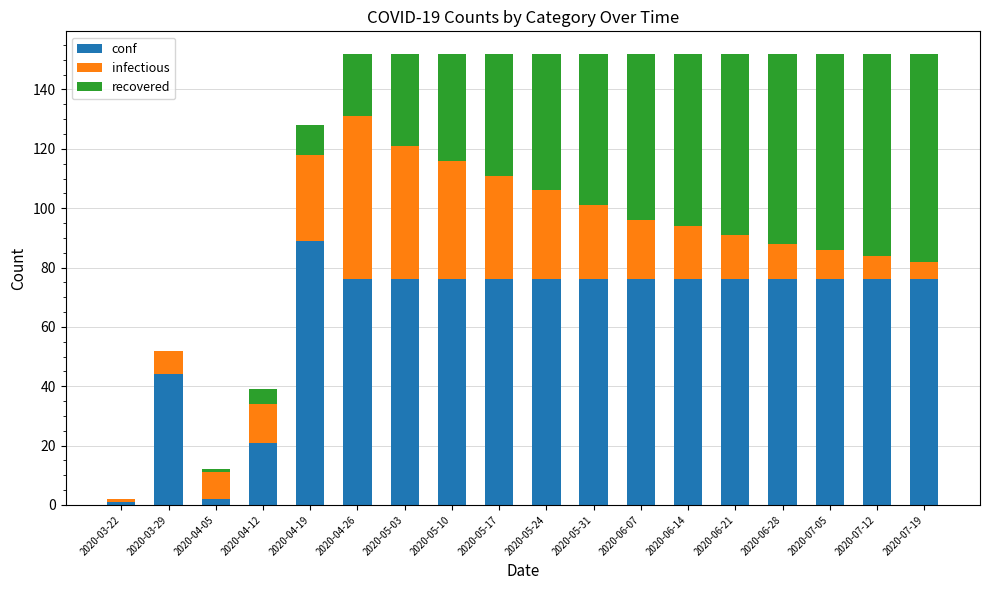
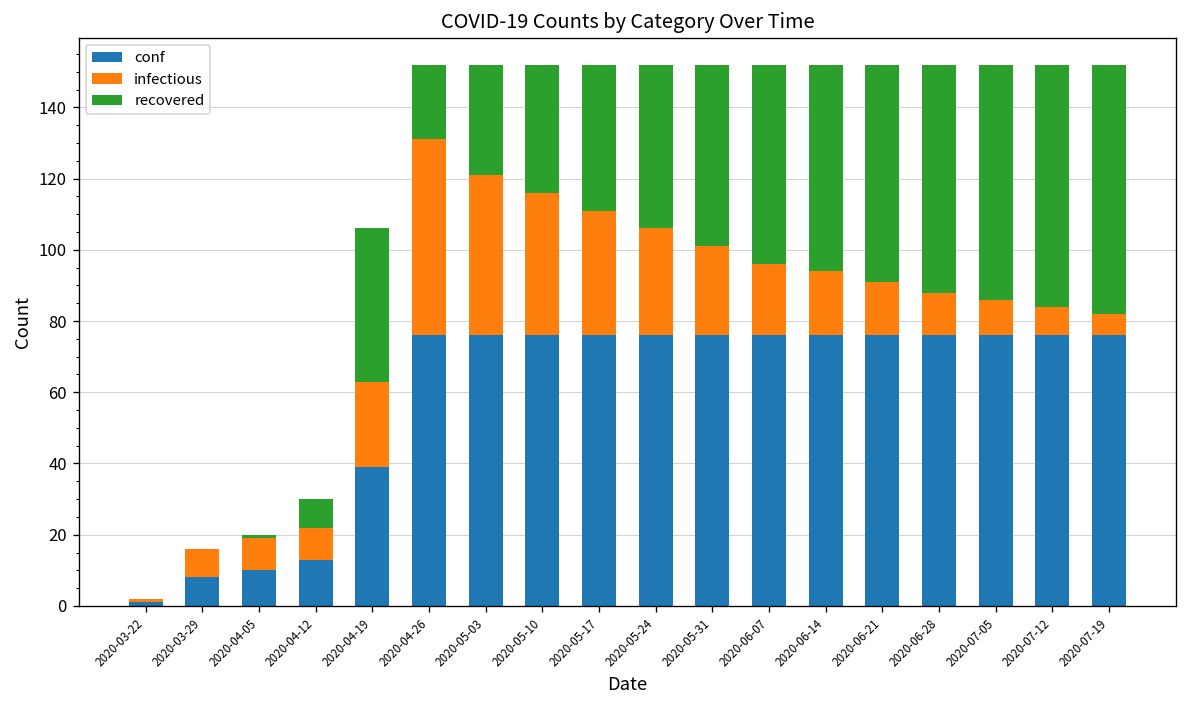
  {
    "conf": {
      "2020-03-22": 1,
-     "2020-03-29": 44,
-     "2020-04-05": 2,
-     "2020-04-12": 21,
-     "2020-04-19": 89,
+     "2020-03-29": 8,
+     "2020-04-05": 10,
+     "2020-04-12": 13,
+     "2020-04-19": 39,
      "2020-04-26": 76,
      "2020-05-03": 76,
      "2020-05-10": 76,
      "2020-05-17": 76,
      "2020-05-24": 76,
      "2020-05-31": 76,
      "2020-06-07": 76,
      "2020-06-14": 76,
      "2020-06-21": 76,
      "2020-06-28": 76,
      "2020-07-05": 76,
      "2020-07-12": 76,
      "2020-07-19": 76
    },
    "infectious": {
      "2020-03-22": 1,
      "2020-03-29": 8,
      "2020-04-05": 9,
-     "2020-04-12": 13,
-     "2020-04-19": 29,
+     "2020-04-12": 9,
+     "2020-04-19": 24,
      "2020-04-26": 55,
      "2020-05-03": 45,
      "2020-05-10": 40,
      "2020-05-17": 35,
      "2020-05-24": 30,
      "2020-05-31": 25,
      "2020-06-07": 20,
      "2020-06-14": 18,
      "2020-06-21": 15,
      "2020-06-28": 12,
      "2020-07-05": 10,
      "2020-07-12": 8,
      "2020-07-19": 6
    },
    "recovered": {
      "2020-03-22": 0,
      "2020-03-29": 0,
      "2020-04-05": 1,
-     "2020-04-12": 5,
-     "2020-04-19": 10,
+     "2020-04-12": 8,
+     "2020-04-19": 43,
      "2020-04-26": 21,
      "2020-05-03": 31,
      "2020-05-10": 36,
      "2020-05-17": 41,
      "2020-05-24": 46,
      "2020-05-31": 51,
      "2020-06-07": 56,
      "2020-06-14": 58,
      "2020-06-21": 61,
      "2020-06-28": 64,
      "2020-07-05": 66,
      "2020-07-12": 68,
      "2020-07-19": 70
    }
  }
